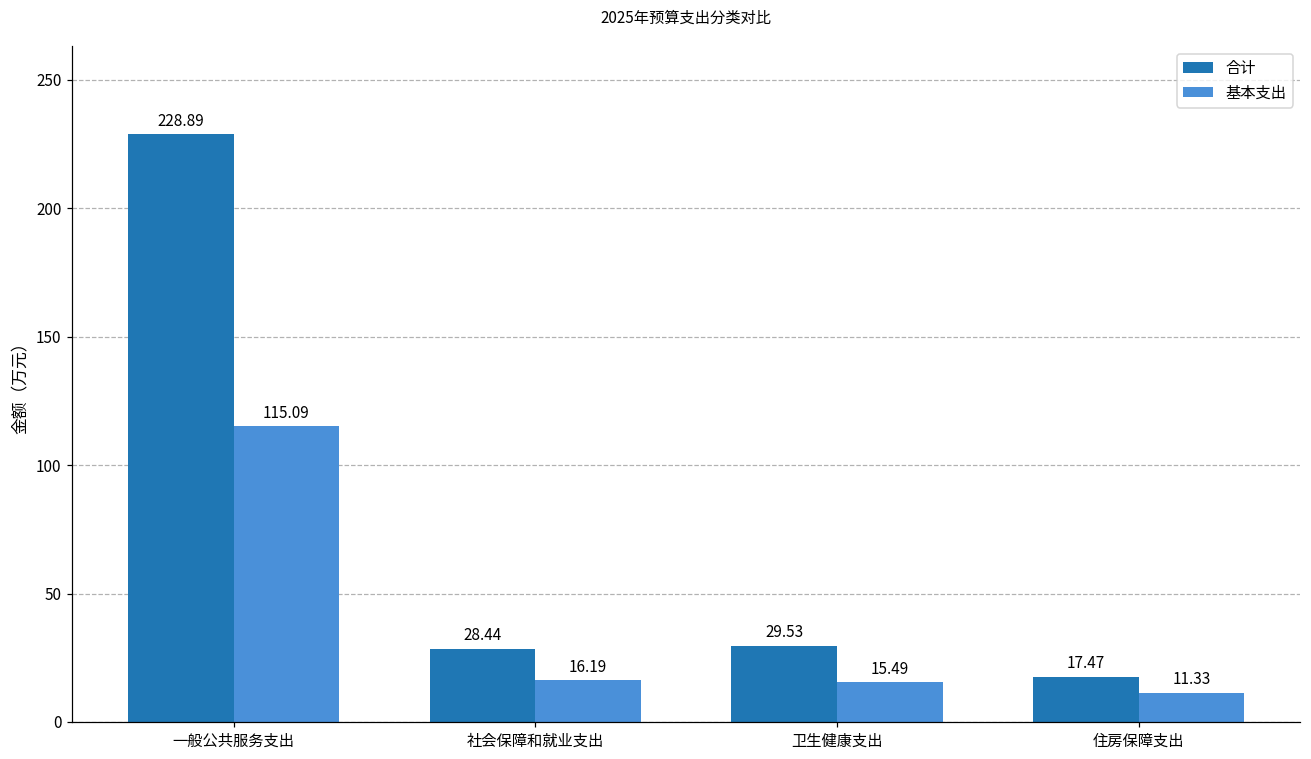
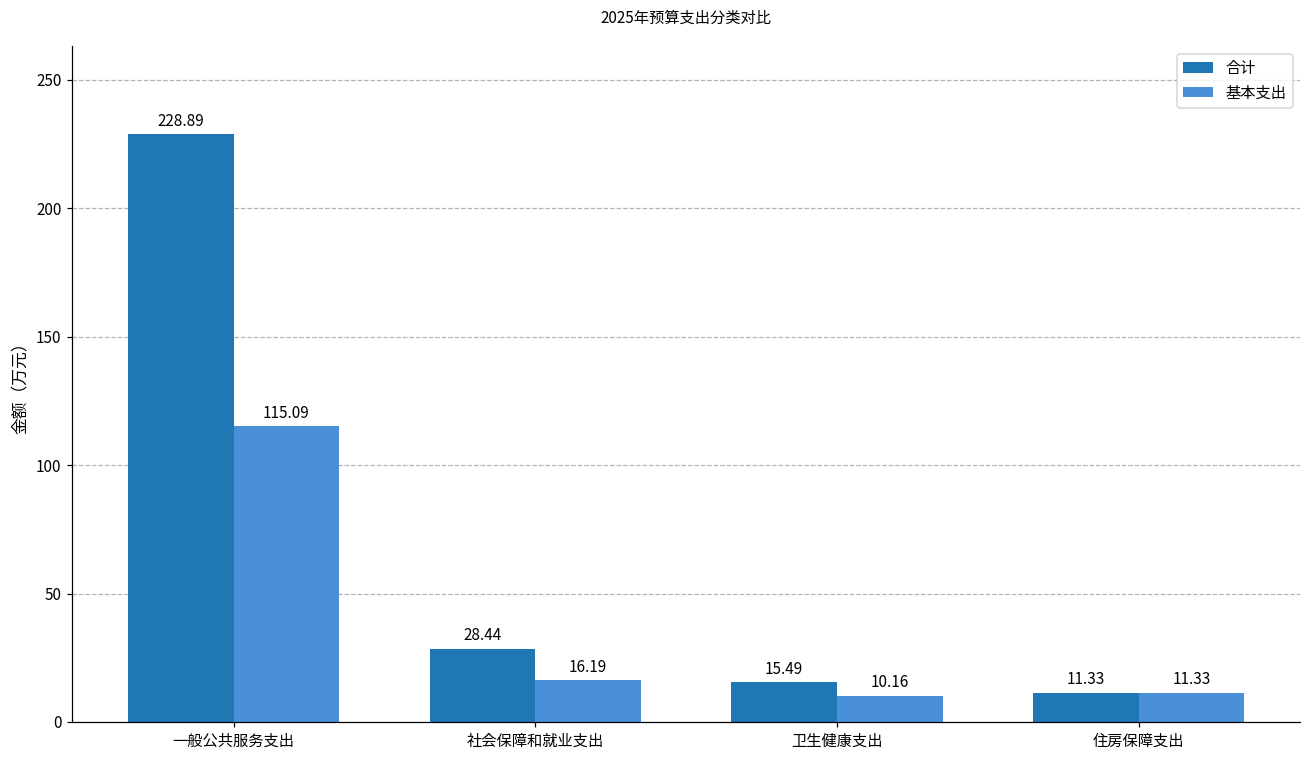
  {
    "合计": {
      "一般公共服务支出": 228.89,
      "社会保障和就业支出": 28.44,
-     "卫生健康支出": 29.53,
-     "住房保障支出": 17.47
+     "卫生健康支出": 15.49,
+     "住房保障支出": 11.33
    },
    "基本支出": {
      "一般公共服务支出": 115.09,
      "社会保障和就业支出": 16.19,
-     "卫生健康支出": 15.49,
+     "卫生健康支出": 10.16,
      "住房保障支出": 11.33
    }
  }
